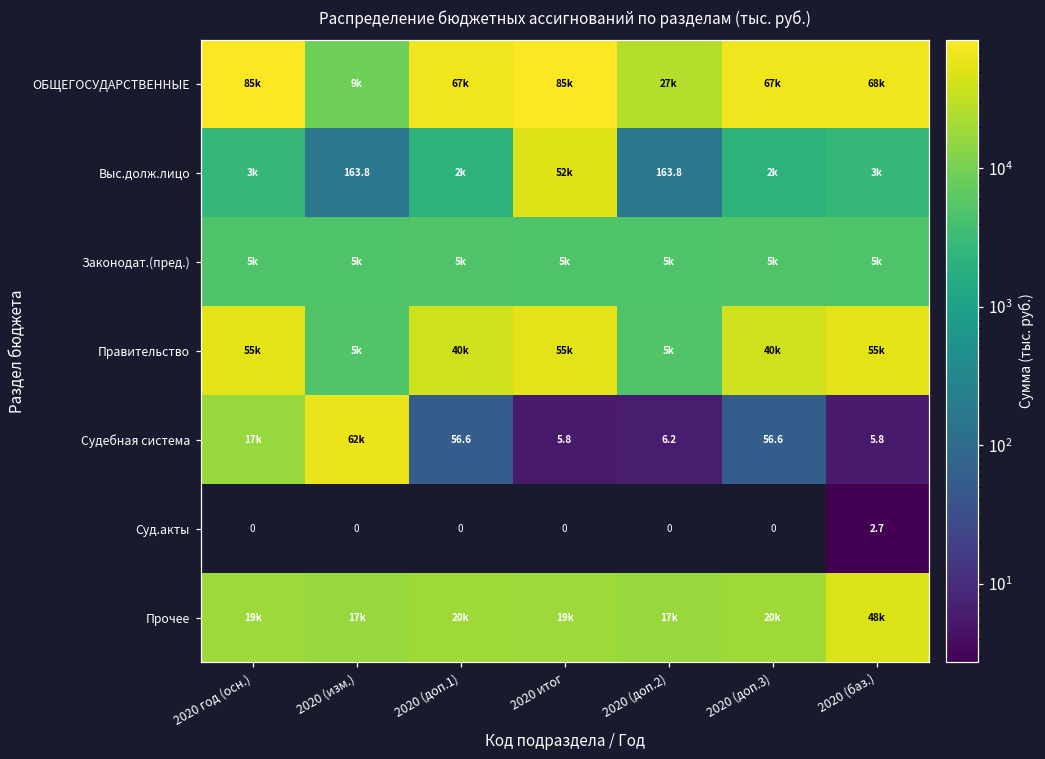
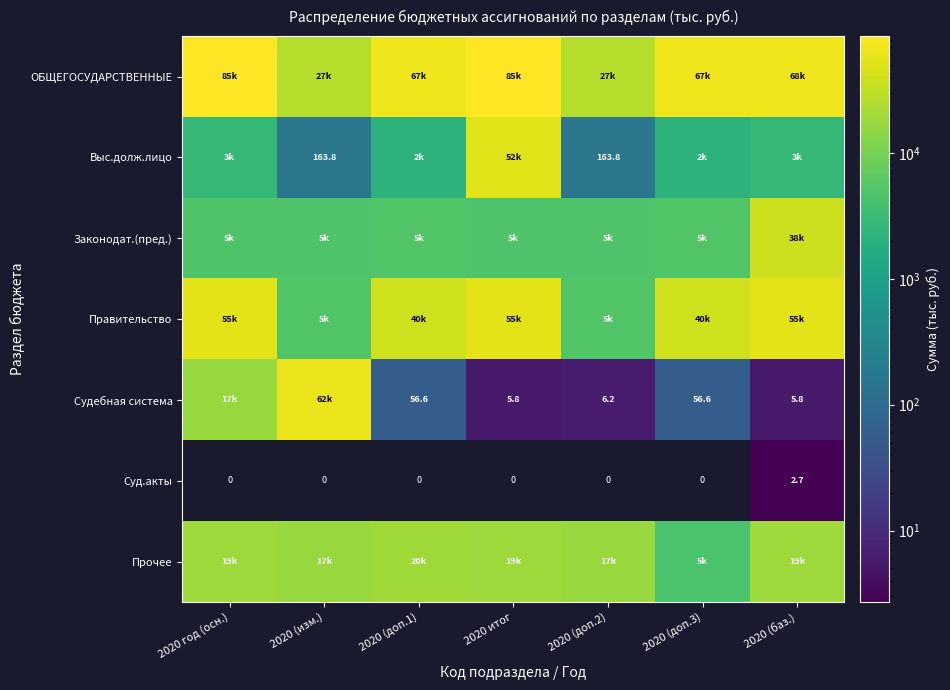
  {
    "ОБЩЕГОСУДАРСТВЕННЫЕ": {
      "2020 год (осн.)": "85k",
-     "2020 (изм.)": "9k",
+     "2020 (изм.)": "27k",
      "2020 (доп.1)": "67k",
      "2020 итог": "85k",
      "2020 (доп.2)": "27k",
      "2020 (доп.3)": "67k",
      "2020 (баз.)": "68k"
    },
    "Выс.долж.лицо": {
      "2020 год (осн.)": "3k",
      "2020 (изм.)": "163.8",
      "2020 (доп.1)": "2k",
      "2020 итог": "52k",
      "2020 (доп.2)": "163.8",
      "2020 (доп.3)": "2k",
      "2020 (баз.)": "3k"
    },
    "Законодат.(пред.)": {
      "2020 год (осн.)": "5k",
      "2020 (изм.)": "5k",
      "2020 (доп.1)": "5k",
      "2020 итог": "5k",
      "2020 (доп.2)": "5k",
      "2020 (доп.3)": "5k",
-     "2020 (баз.)": "5k"
+     "2020 (баз.)": "38k"
    },
    "Правительство": {
      "2020 год (осн.)": "55k",
      "2020 (изм.)": "5k",
      "2020 (доп.1)": "40k",
      "2020 итог": "55k",
      "2020 (доп.2)": "5k",
      "2020 (доп.3)": "40k",
      "2020 (баз.)": "55k"
    },
    "Судебная система": {
      "2020 год (осн.)": "17k",
      "2020 (изм.)": "62k",
      "2020 (доп.1)": "56.6",
      "2020 итог": "5.8",
      "2020 (доп.2)": "6.2",
      "2020 (доп.3)": "56.6",
      "2020 (баз.)": "5.8"
    },
    "Суд.акты": {
      "2020 (баз.)": "2.7"
    },
    "Прочее": {
      "2020 год (осн.)": "19k",
      "2020 (изм.)": "17k",
      "2020 (доп.1)": "20k",
      "2020 итог": "19k",
      "2020 (доп.2)": "17k",
-     "2020 (доп.3)": "20k",
-     "2020 (баз.)": "48k"
+     "2020 (доп.3)": "5k",
+     "2020 (баз.)": "19k"
    }
  }
